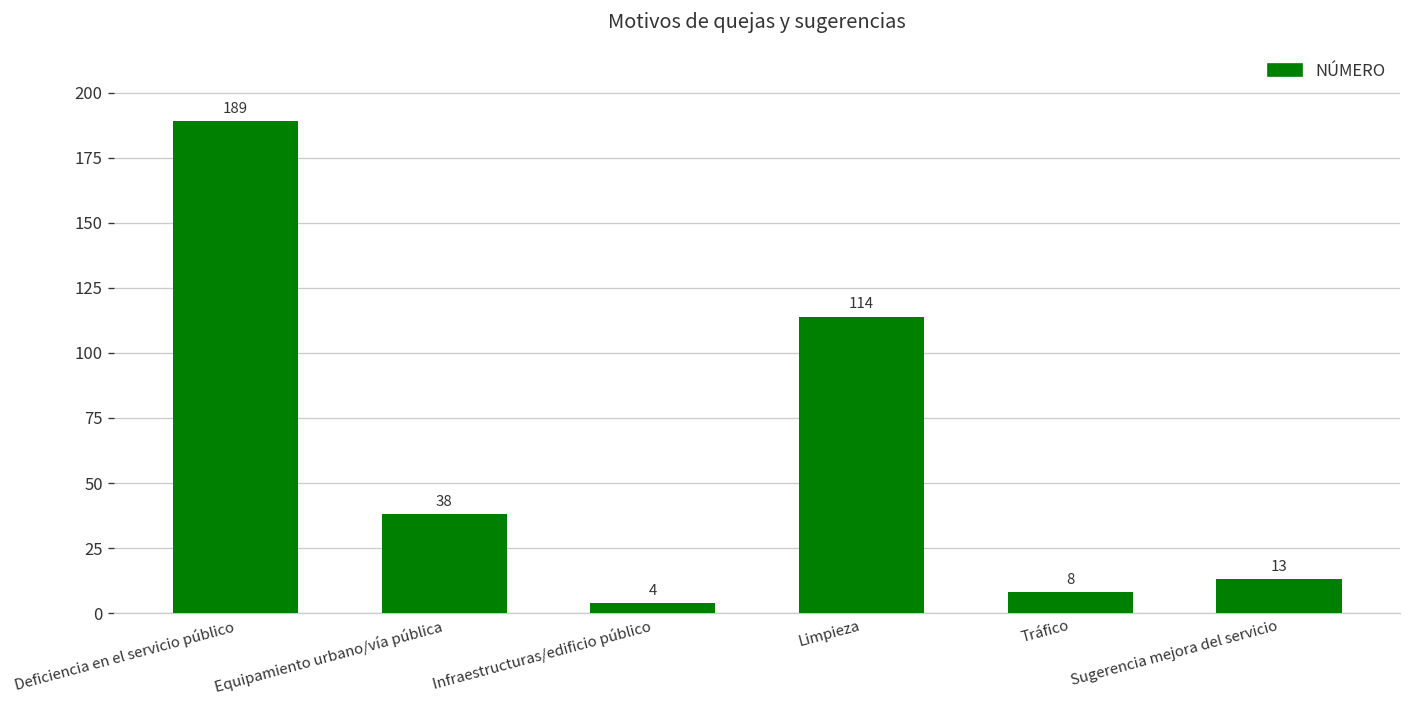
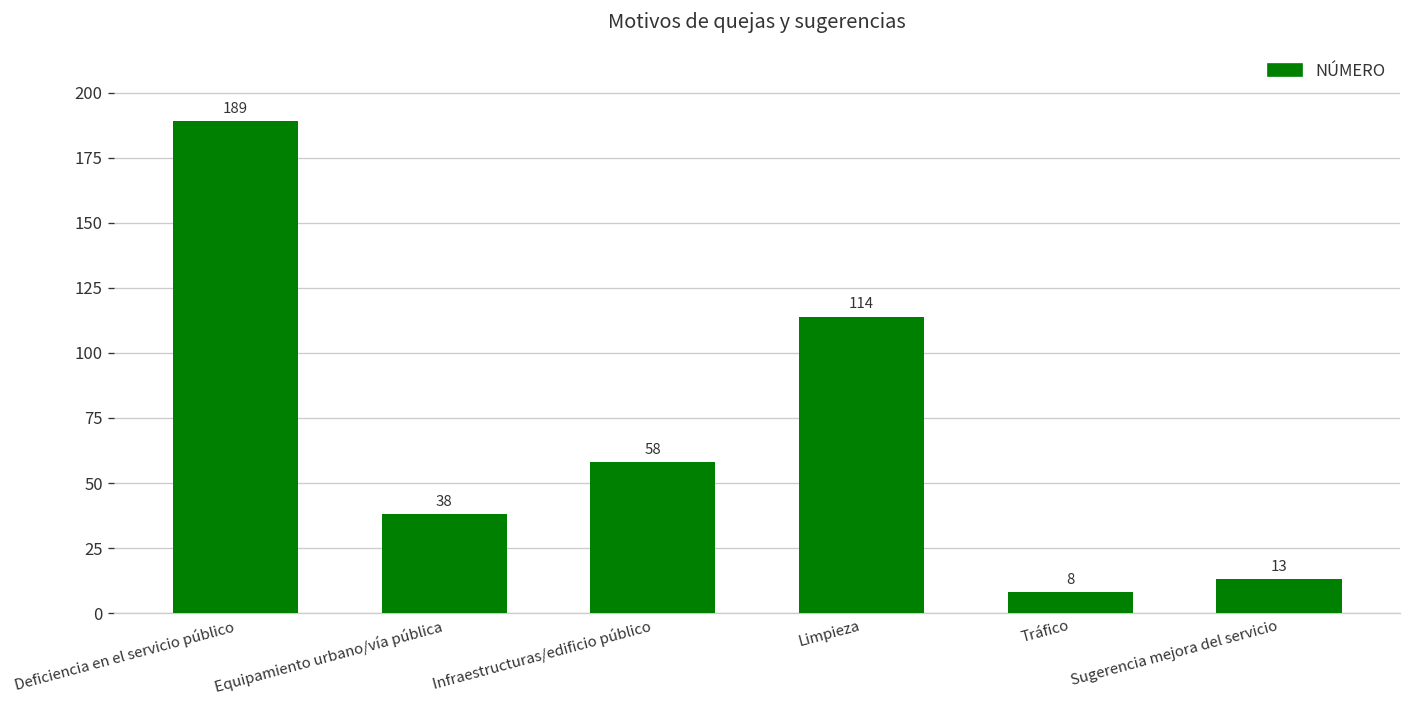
  {
    "Deficiencia en el servicio público": 189,
    "Equipamiento urbano/vía pública": 38,
-   "Infraestructuras/edificio público": 4,
+   "Infraestructuras/edificio público": 58,
    "Limpieza": 114,
    "Tráfico": 8,
    "Sugerencia mejora del servicio": 13
  }
